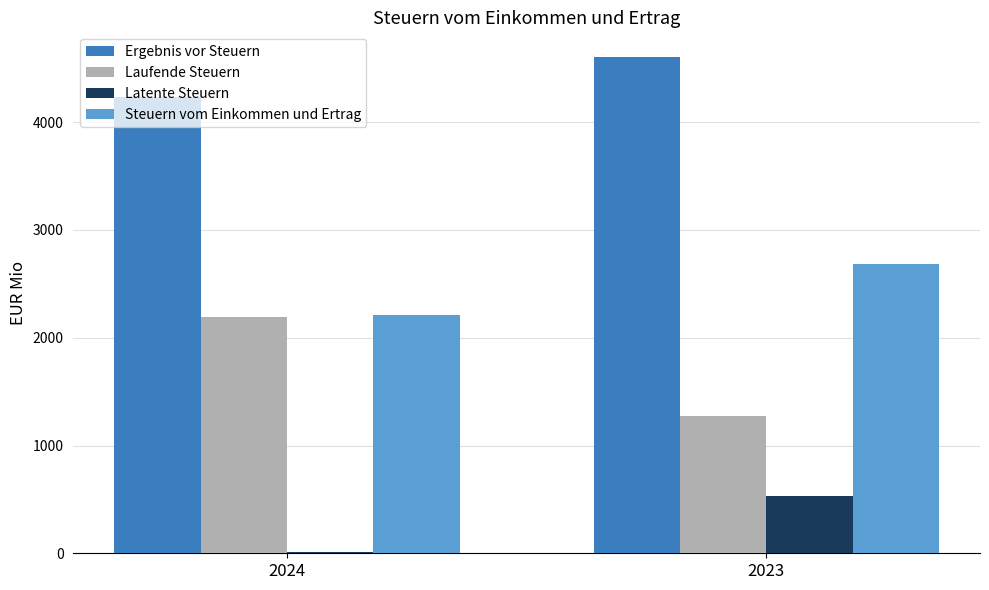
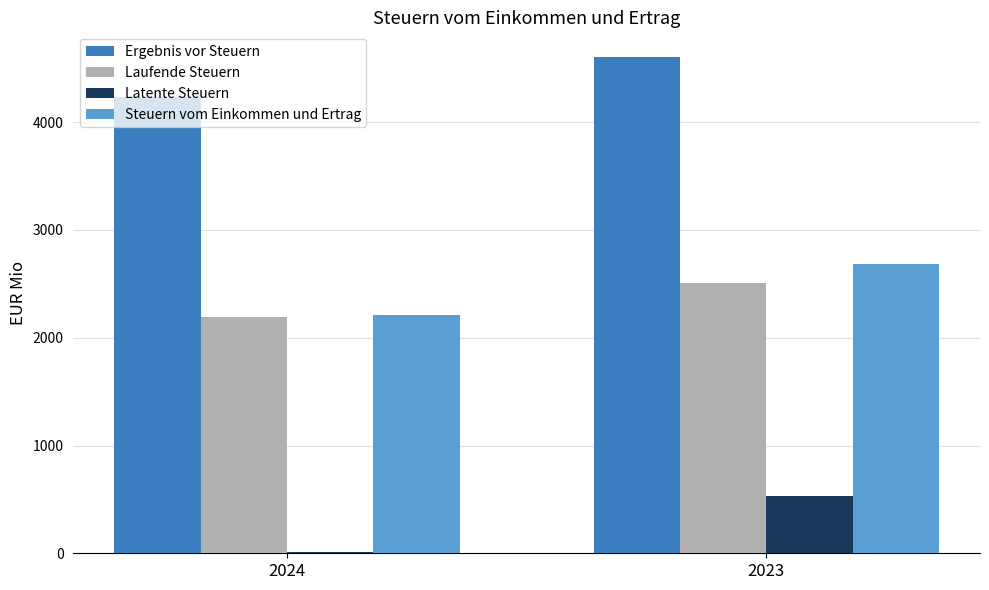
  {
    "Laufende Steuern": {
      "2024": 2200,
-     "2023": 1280
+     "2023": 2510
    },
    "Latente Steuern": {
      "2023": 530
    }
  }
